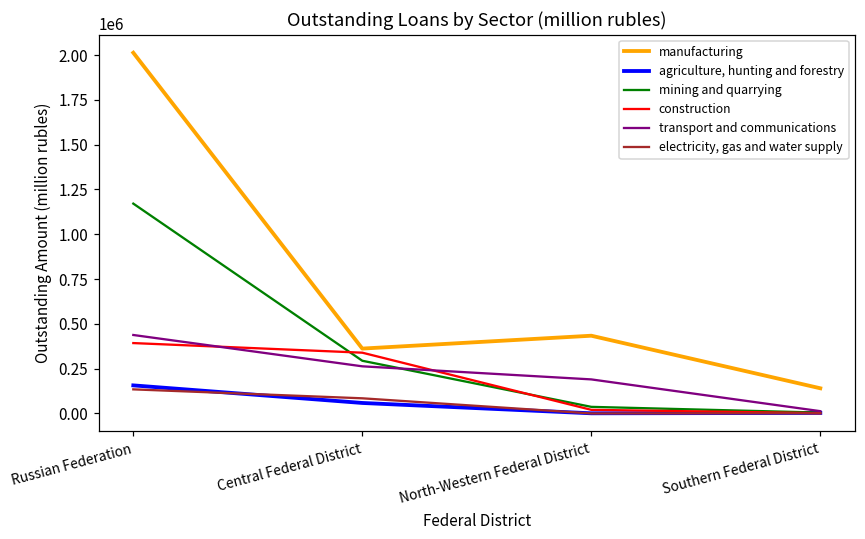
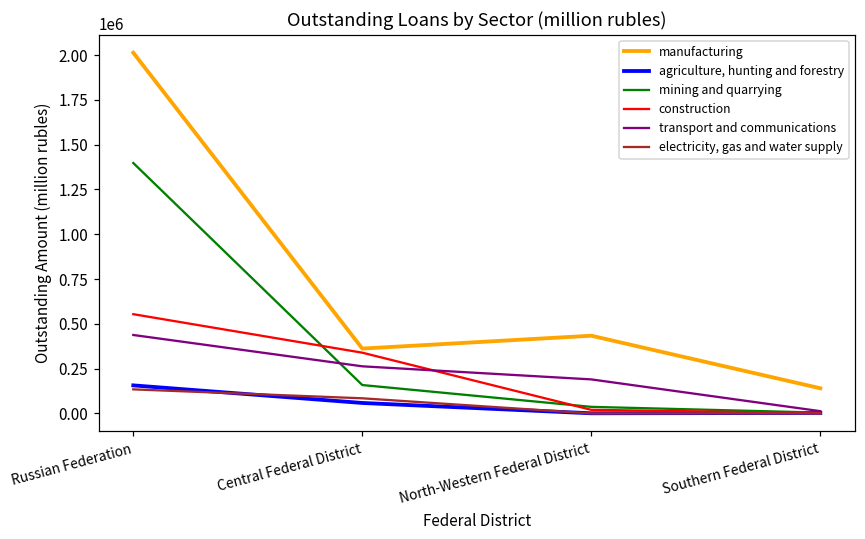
  {
    "manufacturing": {
      "Russian Federation": 2010000,
      "Central Federal District": 360000,
      "North-Western Federal District": 430000,
      "Southern Federal District": 140000
    },
    "agriculture, hunting and forestry": {
      "Russian Federation": 160000,
      "Central Federal District": 60000
    },
    "mining and quarrying": {
-     "Russian Federation": 1170000,
-     "Central Federal District": 290000,
+     "Russian Federation": 1400000,
+     "Central Federal District": 160000,
      "North-Western Federal District": 40000
    },
    "construction": {
-     "Russian Federation": 390000,
+     "Russian Federation": 550000,
      "Central Federal District": 340000,
      "North-Western Federal District": 20000
    },
    "transport and communications": {
      "Russian Federation": 440000,
      "Central Federal District": 260000,
      "North-Western Federal District": 190000
    },
    "electricity, gas and water supply": {
      "Russian Federation": 130000,
      "Central Federal District": 80000
    }
  }
